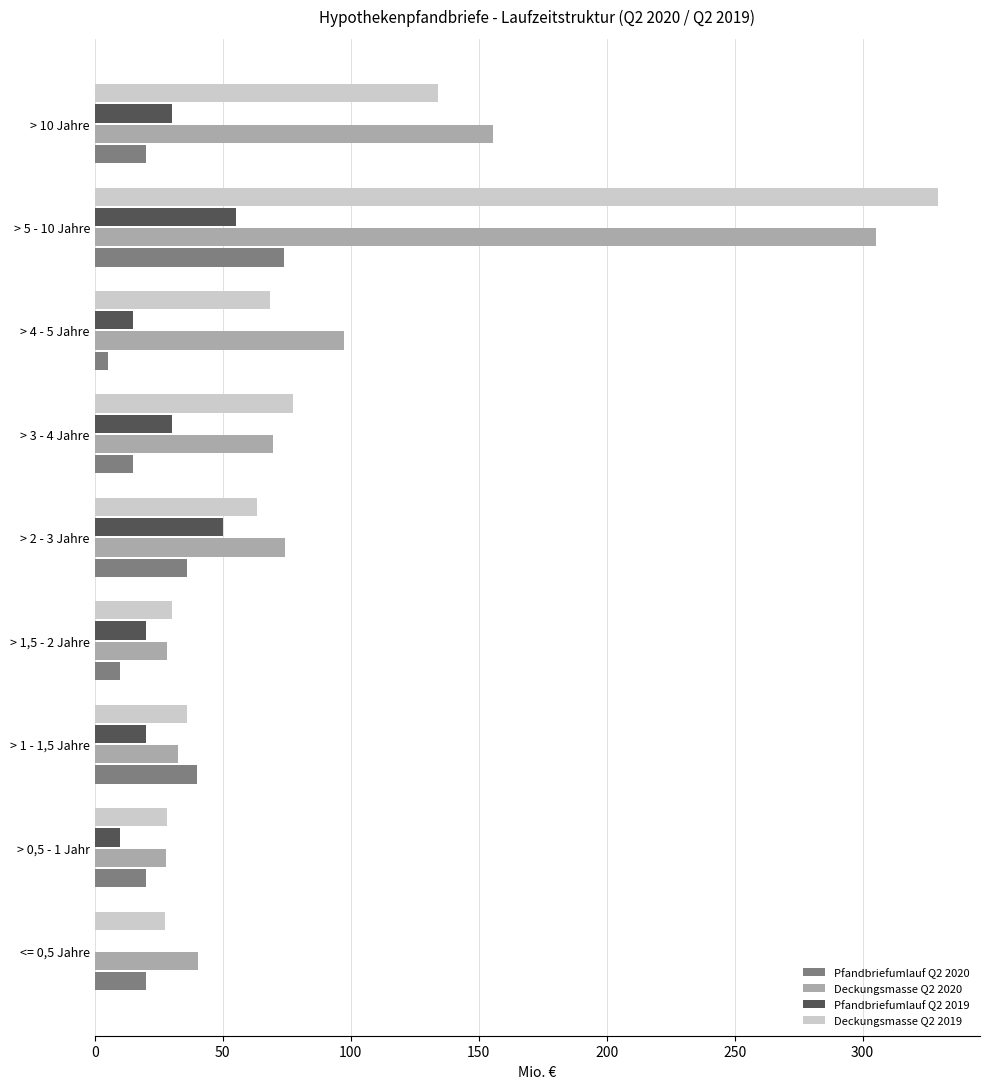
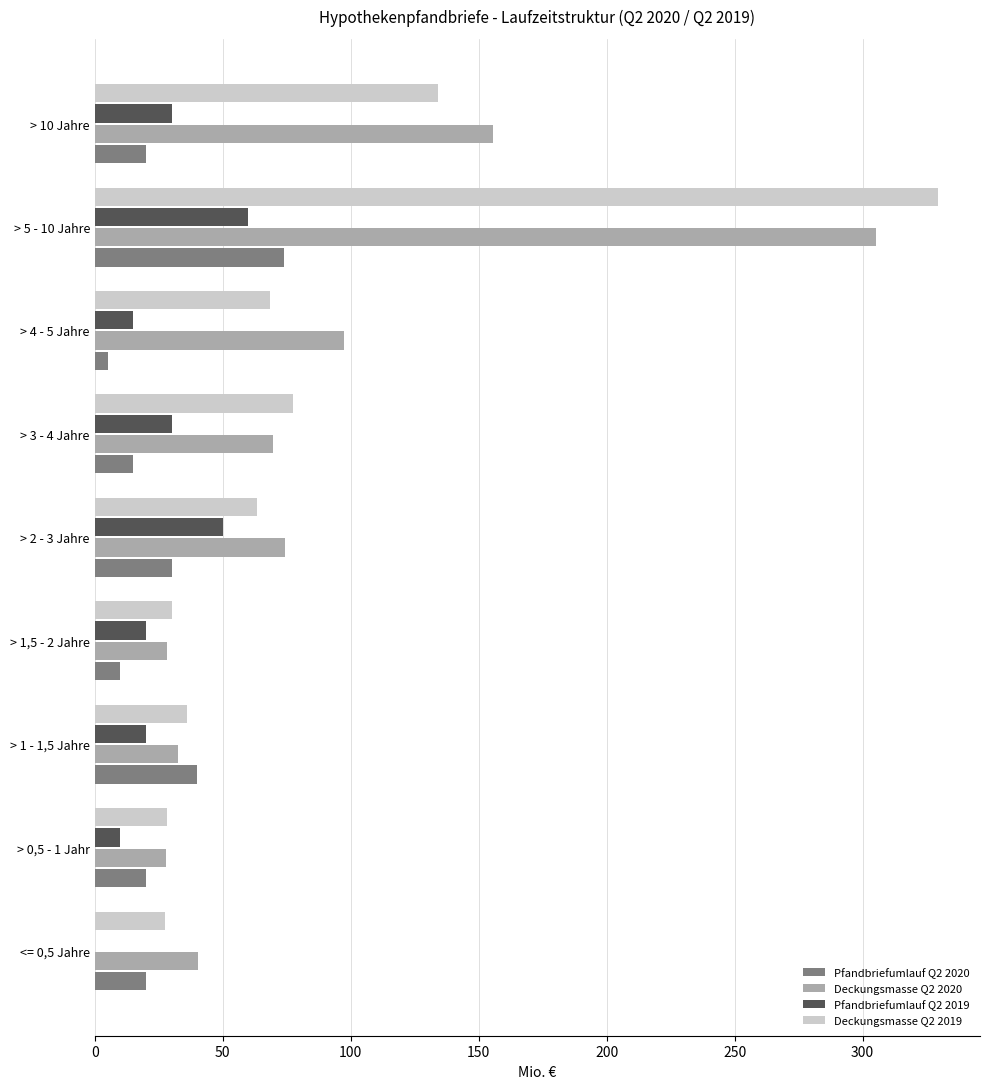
  {
    "Pfandbriefumlauf Q2 2020": {
      "> 10 Jahre": 20,
      "> 5 - 10 Jahre": 74,
      "> 4 - 5 Jahre": 5,
      "> 3 - 4 Jahre": 15,
-     "> 2 - 3 Jahre": 36,
+     "> 2 - 3 Jahre": 30,
      "> 1,5 - 2 Jahre": 10,
      "> 1 - 1,5 Jahre": 40,
      "> 0,5 - 1 Jahr": 20,
      "<= 0,5 Jahre": 20
    },
    "Pfandbriefumlauf Q2 2019": {
      "> 10 Jahre": 30,
-     "> 5 - 10 Jahre": 55,
+     "> 5 - 10 Jahre": 60,
      "> 4 - 5 Jahre": 15,
      "> 3 - 4 Jahre": 30,
      "> 2 - 3 Jahre": 50,
      "> 1,5 - 2 Jahre": 20,
      "> 1 - 1,5 Jahre": 20,
      "> 0,5 - 1 Jahr": 10,
      "<= 0,5 Jahre": 0
    }
  }
